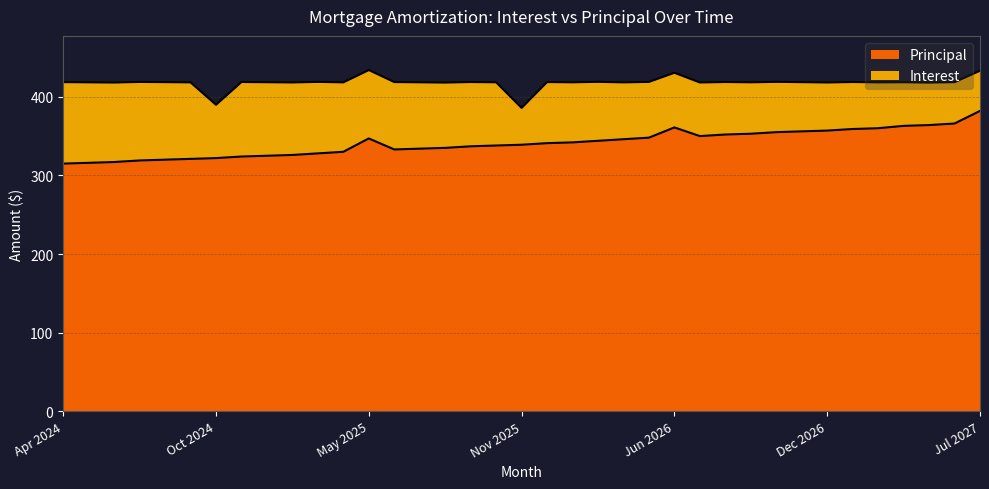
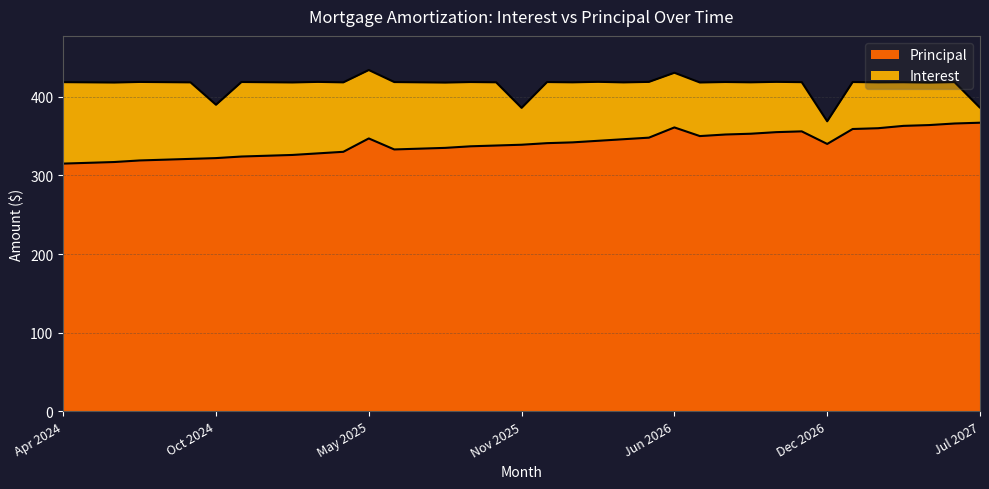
  {
    "Principal": {
      "Apr 2024": 320,
      "Oct 2024": 320,
      "May 2025": 350,
      "Nov 2025": 340,
      "Jun 2026": 360,
-     "Dec 2026": 360,
-     "Jul 2027": 380
+     "Dec 2026": 340,
+     "Jul 2027": 370
    },
    "Interest": {
      "Apr 2024": 100,
      "Oct 2024": 70,
      "May 2025": 90,
      "Nov 2025": 50,
      "Jun 2026": 70,
-     "Dec 2026": 60,
-     "Jul 2027": 50
+     "Dec 2026": 30,
+     "Jul 2027": 20
    }
  }
